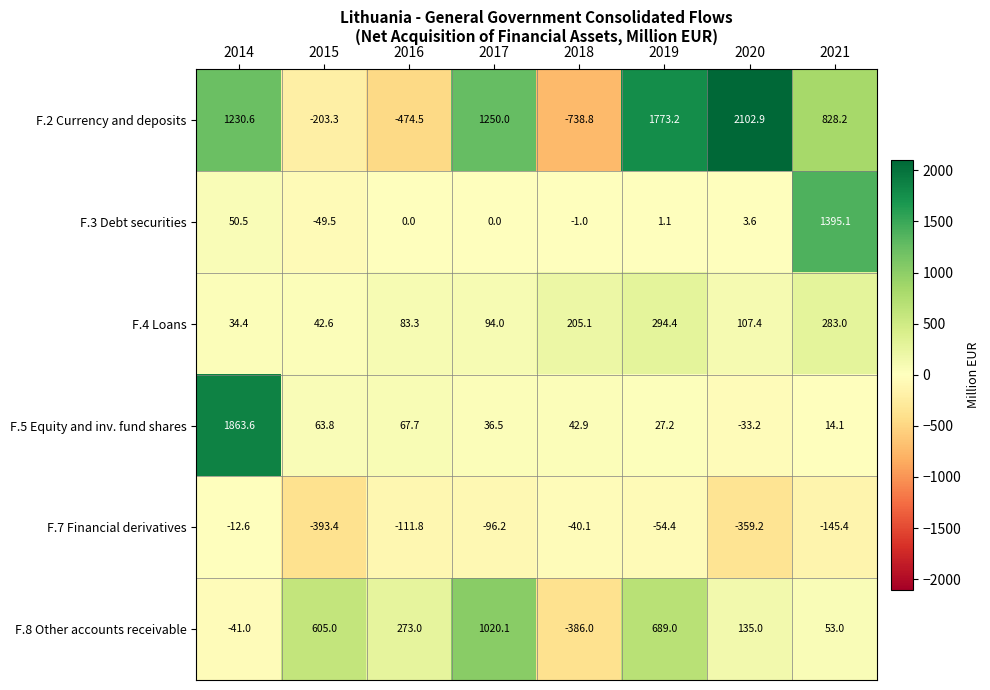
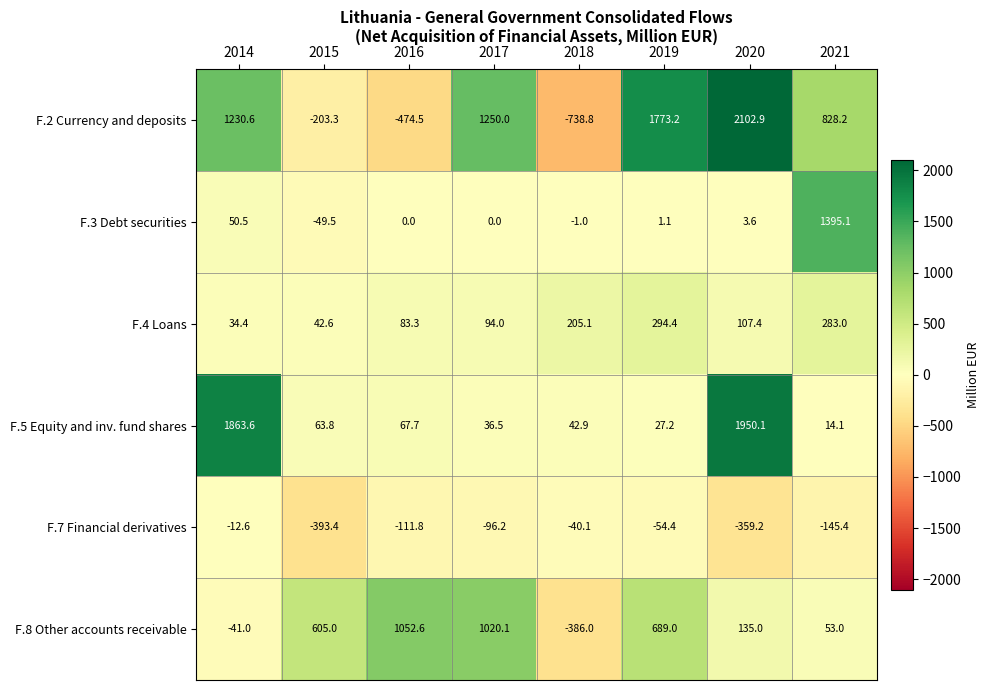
  {
    "F.2 Currency and deposits": {
      "2014": 1230.6,
      "2015": -203.3,
      "2016": -474.5,
      "2017": 1250.0,
      "2018": -738.8,
      "2019": 1773.2,
      "2020": 2102.9,
      "2021": 828.2
    },
    "F.3 Debt securities": {
      "2014": 50.5,
      "2015": -49.5,
      "2016": 0.0,
      "2017": 0.0,
      "2018": -1.0,
      "2019": 1.1,
      "2020": 3.6,
      "2021": 1395.1
    },
    "F.4 Loans": {
      "2014": 34.4,
      "2015": 42.6,
      "2016": 83.3,
      "2017": 94.0,
      "2018": 205.1,
      "2019": 294.4,
      "2020": 107.4,
      "2021": 283.0
    },
    "F.5 Equity and inv. fund shares": {
      "2014": 1863.6,
      "2015": 63.8,
      "2016": 67.7,
      "2017": 36.5,
      "2018": 42.9,
      "2019": 27.2,
-     "2020": -33.2,
+     "2020": 1950.1,
      "2021": 14.1
    },
    "F.7 Financial derivatives": {
      "2014": -12.6,
      "2015": -393.4,
      "2016": -111.8,
      "2017": -96.2,
      "2018": -40.1,
      "2019": -54.4,
      "2020": -359.2,
      "2021": -145.4
    },
    "F.8 Other accounts receivable": {
      "2014": -41.0,
      "2015": 605.0,
-     "2016": 273.0,
+     "2016": 1052.6,
      "2017": 1020.1,
      "2018": -386.0,
      "2019": 689.0,
      "2020": 135.0,
      "2021": 53.0
    }
  }
